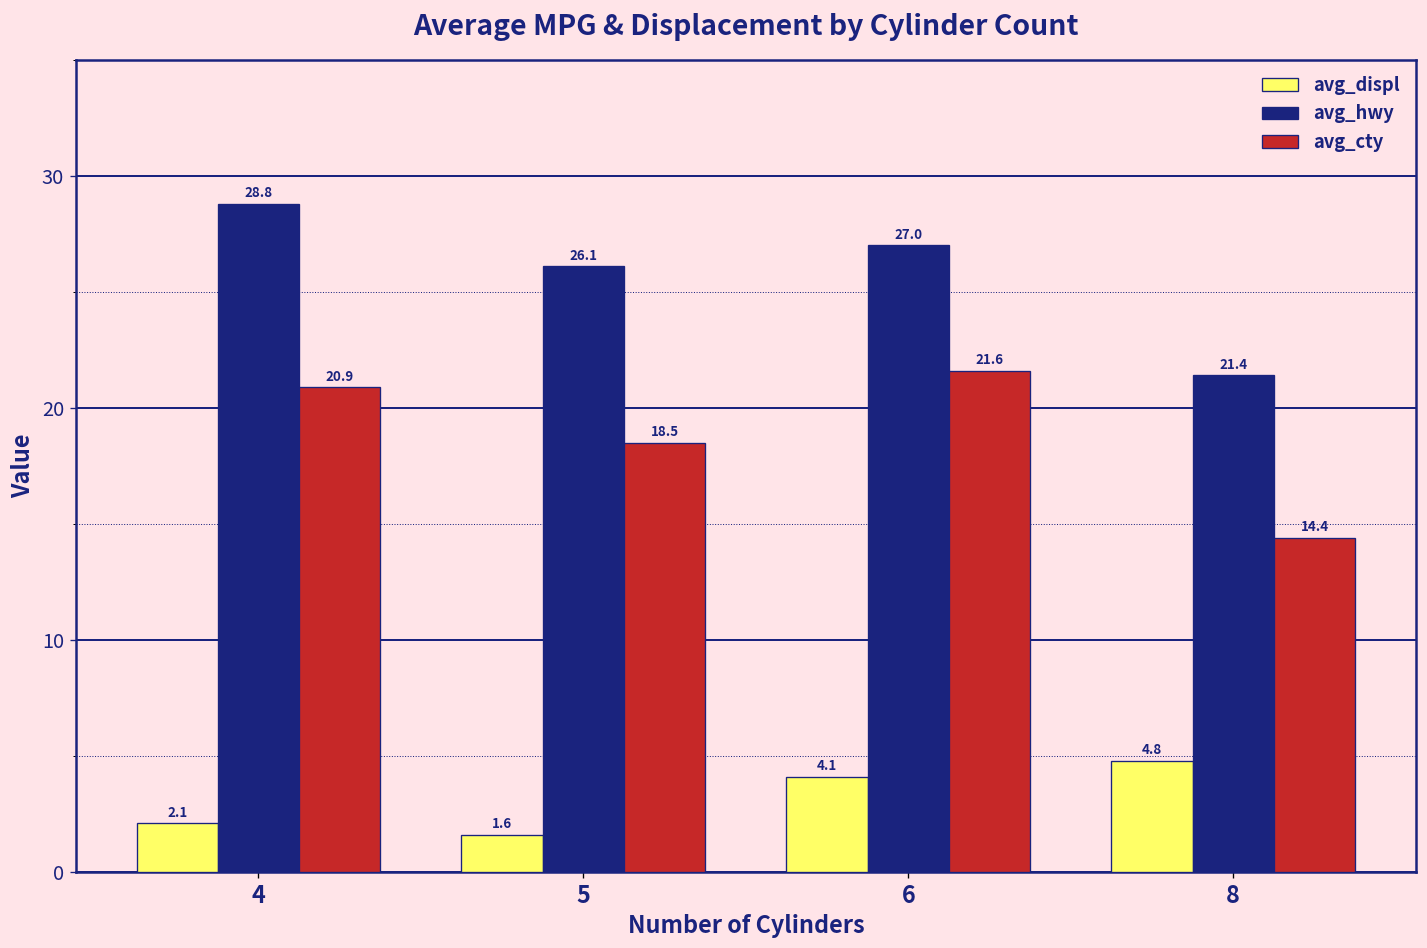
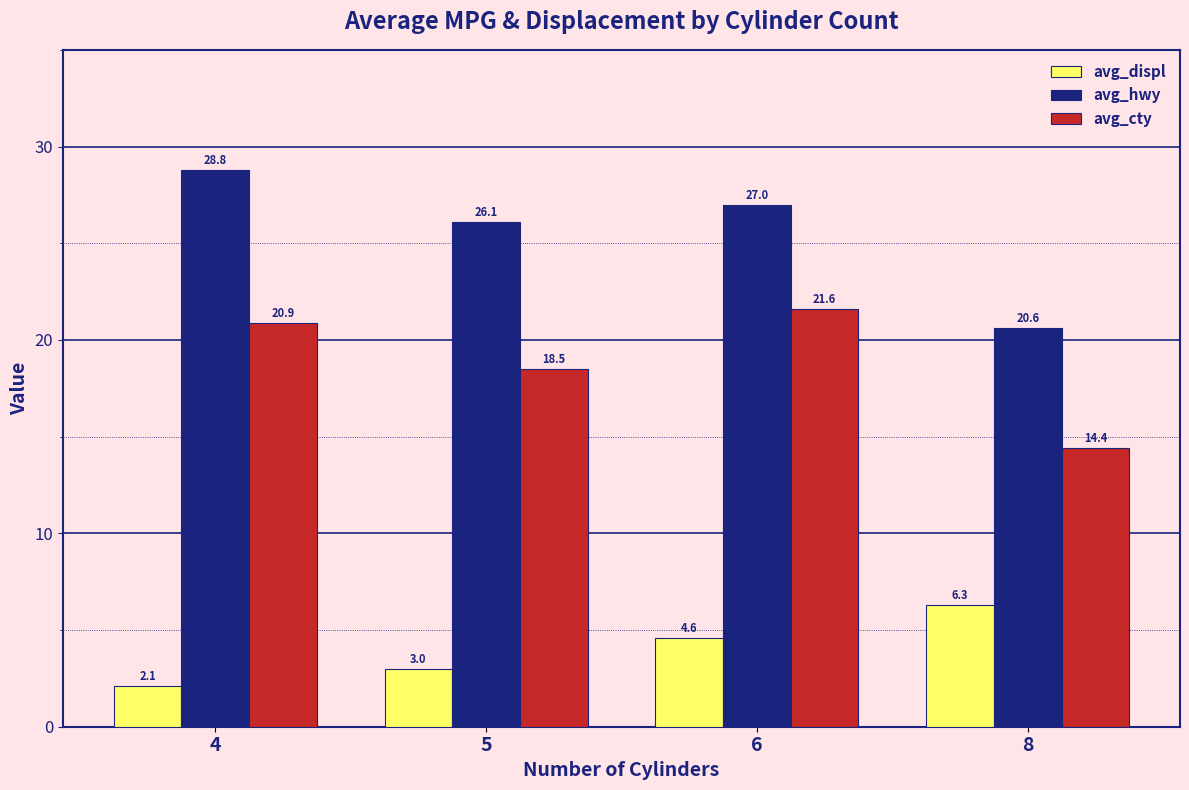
  {
    "avg_displ": {
      "4": 2.1,
-     "5": 1.6,
-     "6": 4.1,
-     "8": 4.8
+     "5": 3.0,
+     "6": 4.6,
+     "8": 6.3
    },
    "avg_hwy": {
      "4": 28.8,
      "5": 26.1,
      "6": 27.0,
-     "8": 21.4
+     "8": 20.6
    },
    "avg_cty": {
      "4": 20.9,
      "5": 18.5,
      "6": 21.6,
      "8": 14.4
    }
  }
